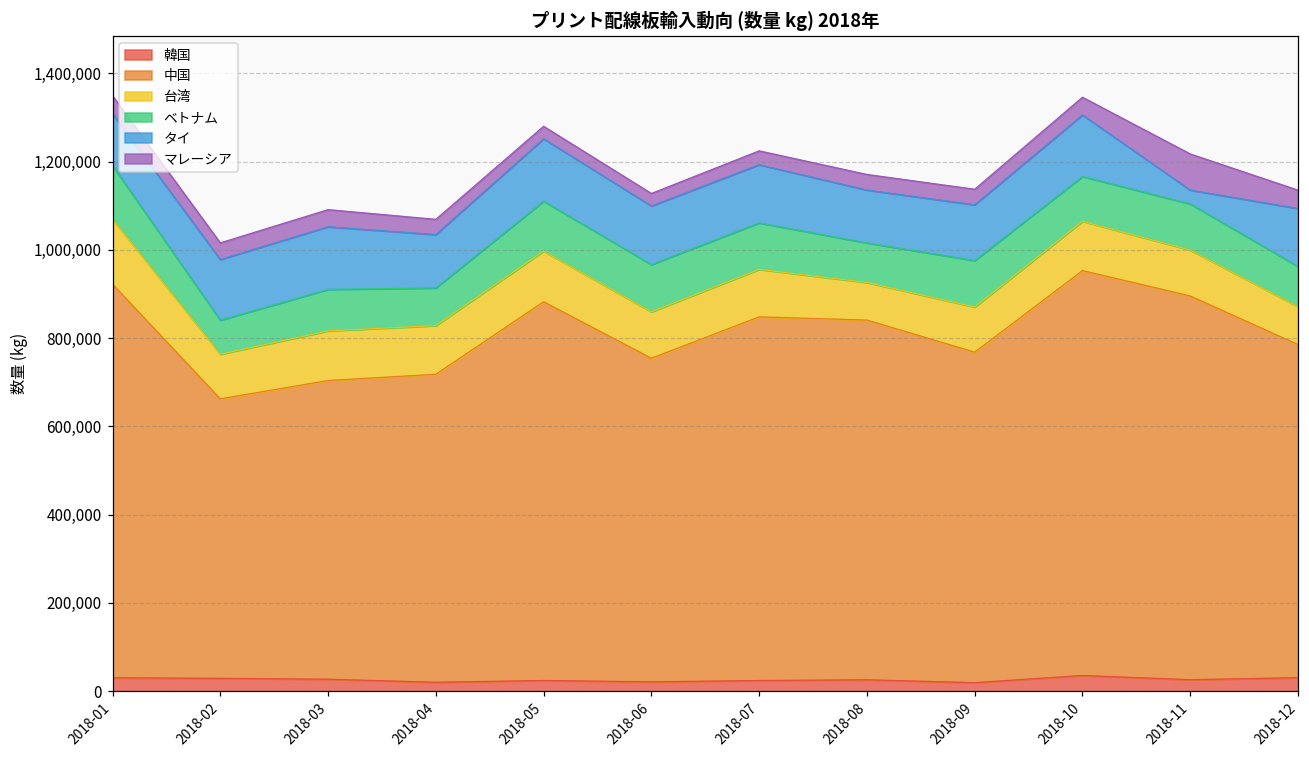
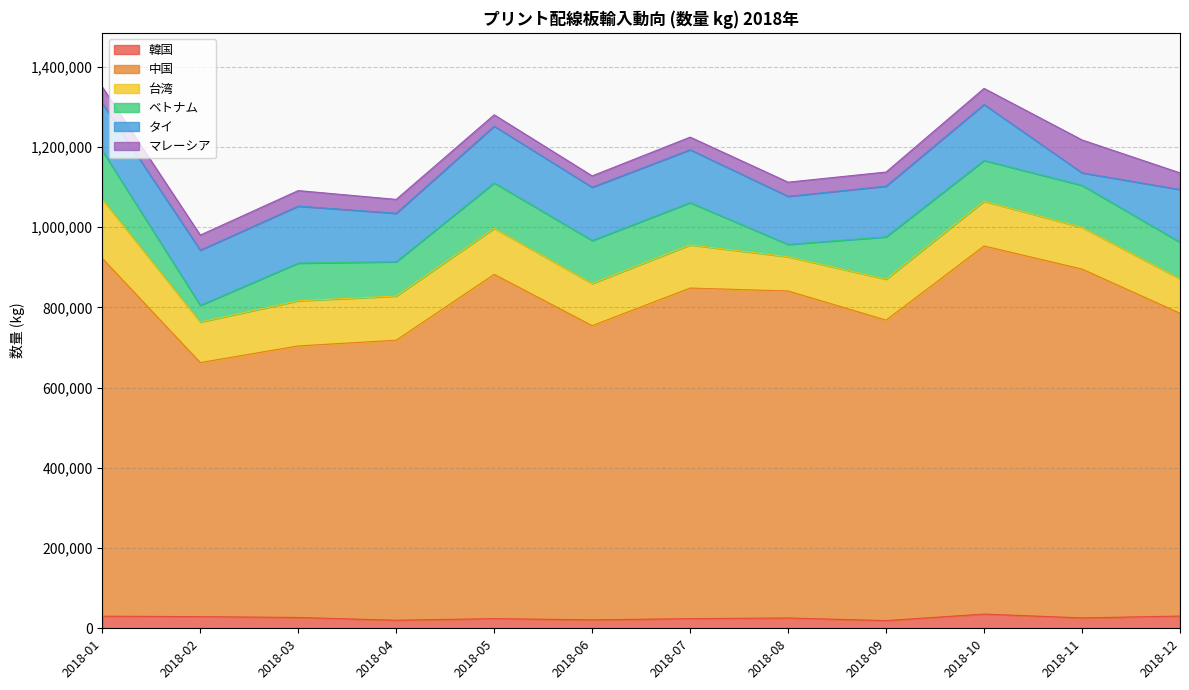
  {
    "台湾": {
      "2018-01": "150,000",
      "2018-02": "100,000",
      "2018-03": "110,000",
      "2018-04": "110,000",
      "2018-05": "110,000",
      "2018-06": "110,000",
      "2018-07": "110,000",
      "2018-08": "90,000",
      "2018-09": "100,000",
      "2018-10": "110,000",
      "2018-11": "100,000",
      "2018-12": "90,000"
    },
    "ベトナム": {
      "2018-01": "120,000",
-     "2018-02": "80,000",
+     "2018-02": "40,000",
      "2018-03": "90,000",
      "2018-04": "90,000",
      "2018-05": "110,000",
      "2018-06": "110,000",
      "2018-07": "110,000",
-     "2018-08": "90,000",
+     "2018-08": "30,000",
      "2018-09": "110,000",
      "2018-10": "100,000",
      "2018-11": "100,000",
      "2018-12": "90,000"
    },
    "タイ": {
      "2018-01": "120,000",
      "2018-02": "140,000",
      "2018-03": "140,000",
      "2018-04": "120,000",
      "2018-05": "140,000",
      "2018-06": "130,000",
      "2018-07": "130,000",
      "2018-08": "120,000",
      "2018-09": "130,000",
      "2018-10": "140,000",
      "2018-11": "30,000",
      "2018-12": "130,000"
    },
    "マレーシア": {
      "2018-01": "40,000",
      "2018-02": "40,000",
      "2018-03": "40,000",
      "2018-04": "30,000",
      "2018-05": "30,000",
      "2018-06": "30,000",
      "2018-07": "30,000",
      "2018-08": "40,000",
      "2018-09": "40,000",
      "2018-10": "40,000",
      "2018-11": "80,000",
      "2018-12": "40,000"
    }
  }
